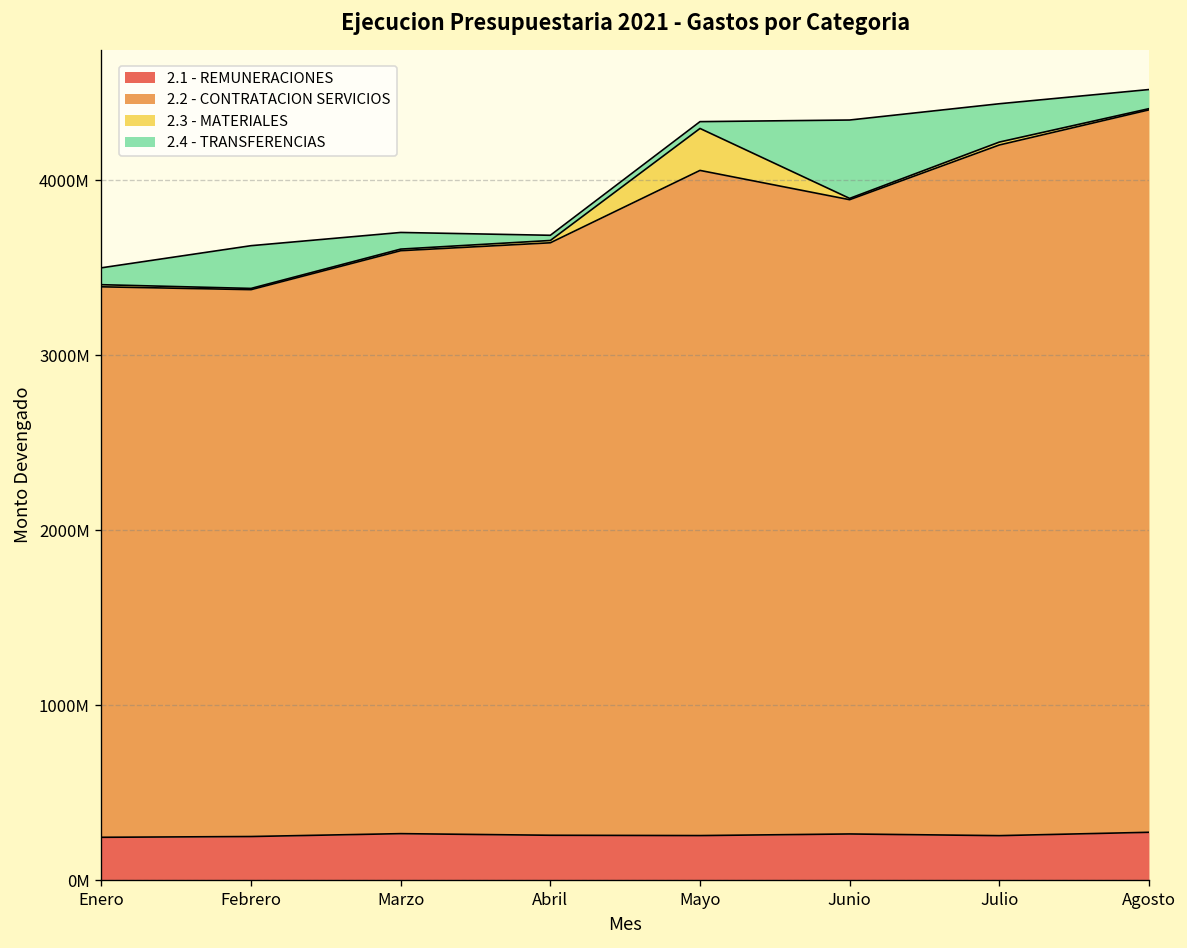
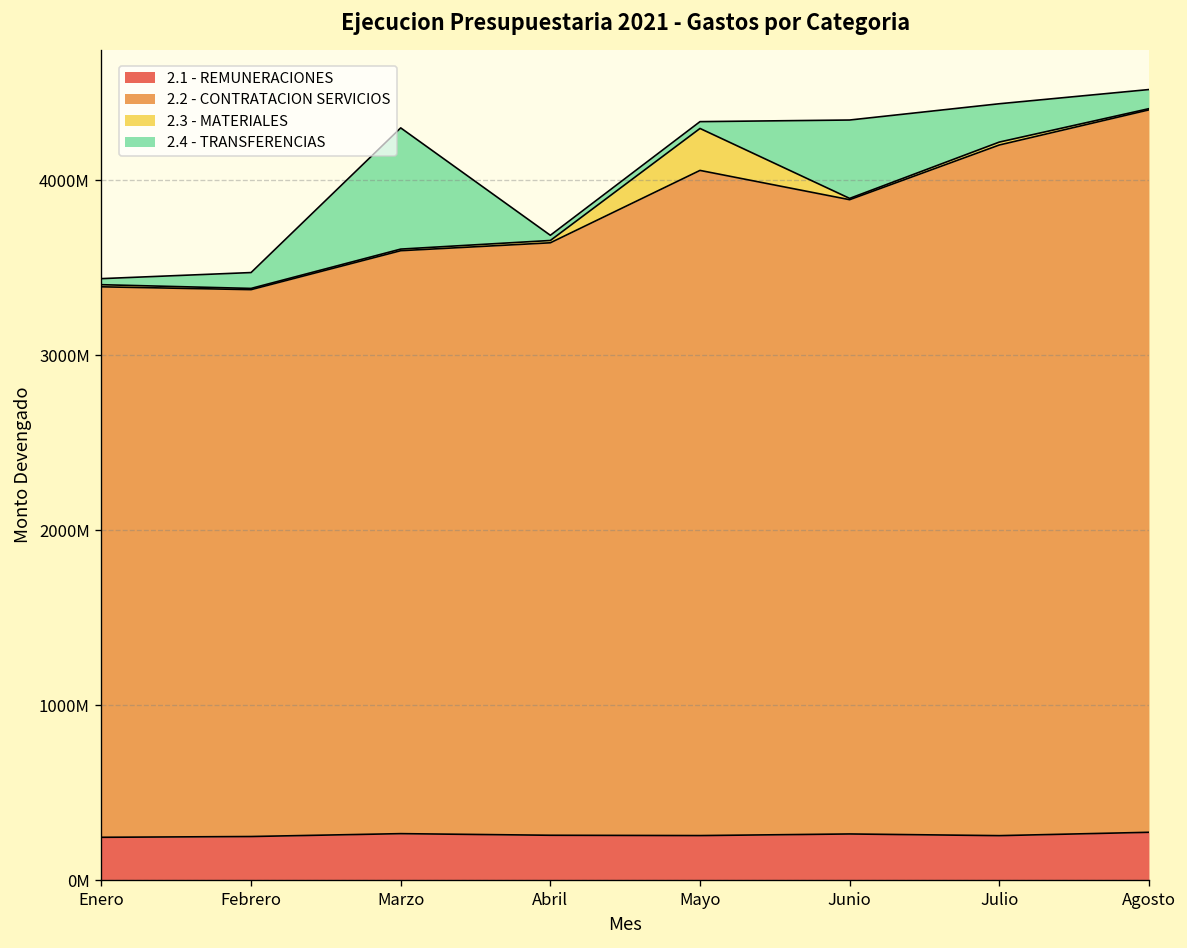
  {
    "Ejecucion Presupuestaria 2021 - Gastos por Categoria": {
      "2.3 - MATERIALES": {
        "Mayo": 240000000
      },
      "2.4 - TRANSFERENCIAS": {
-       "Enero": 100000000,
-       "Febrero": 240000000,
-       "Marzo": 90000000,
+       "Enero": 30000000,
+       "Febrero": 90000000,
+       "Marzo": 690000000,
        "Abril": 30000000,
        "Mayo": 40000000,
        "Junio": 450000000,
        "Julio": 220000000,
        "Agosto": 110000000
      }
    }
  }
